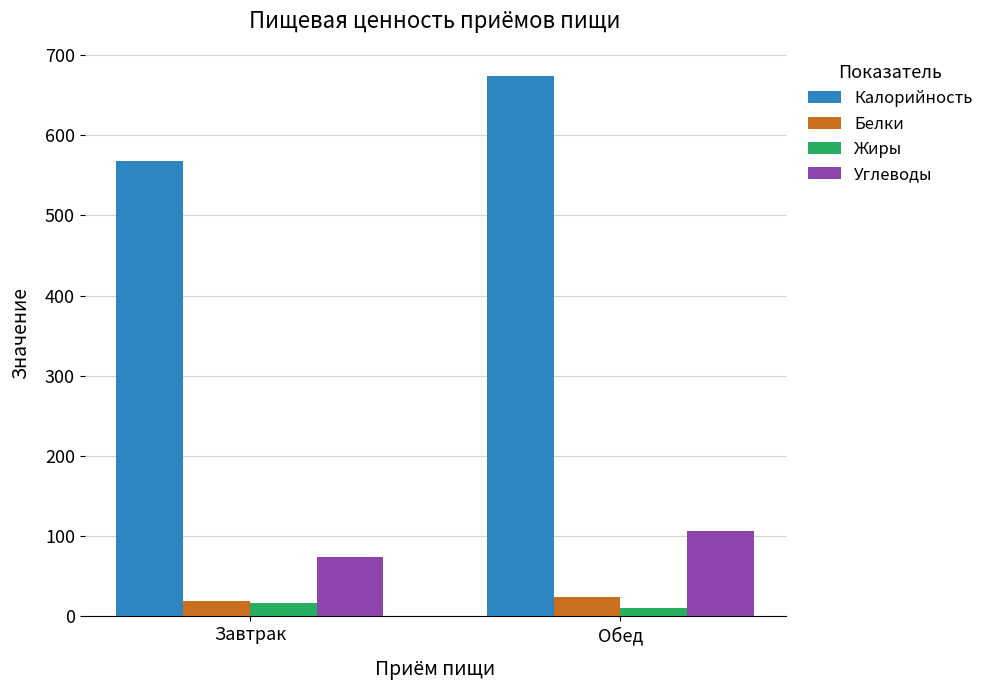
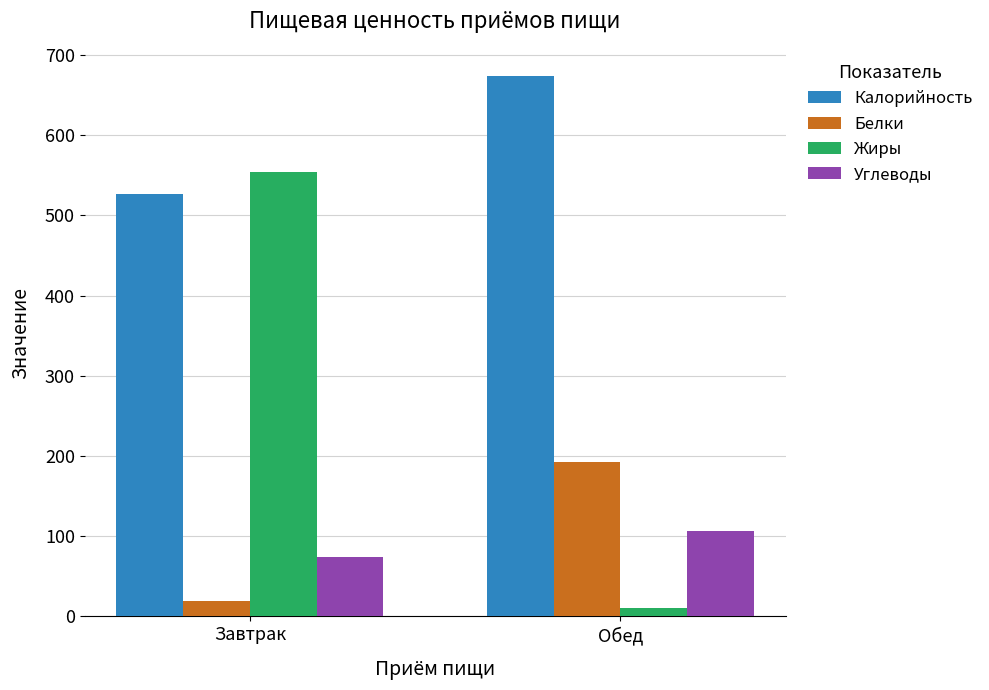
  {
    "Калорийность": {
-     "Завтрак": 570,
+     "Завтрак": 530,
      "Обед": 670
    },
    "Белки": {
      "Завтрак": 20,
-     "Обед": 20
+     "Обед": 190
    },
    "Жиры": {
-     "Завтрак": 20,
+     "Завтрак": 550,
      "Обед": 10
    },
    "Углеводы": {
      "Завтрак": 70,
      "Обед": 110
    }
  }
